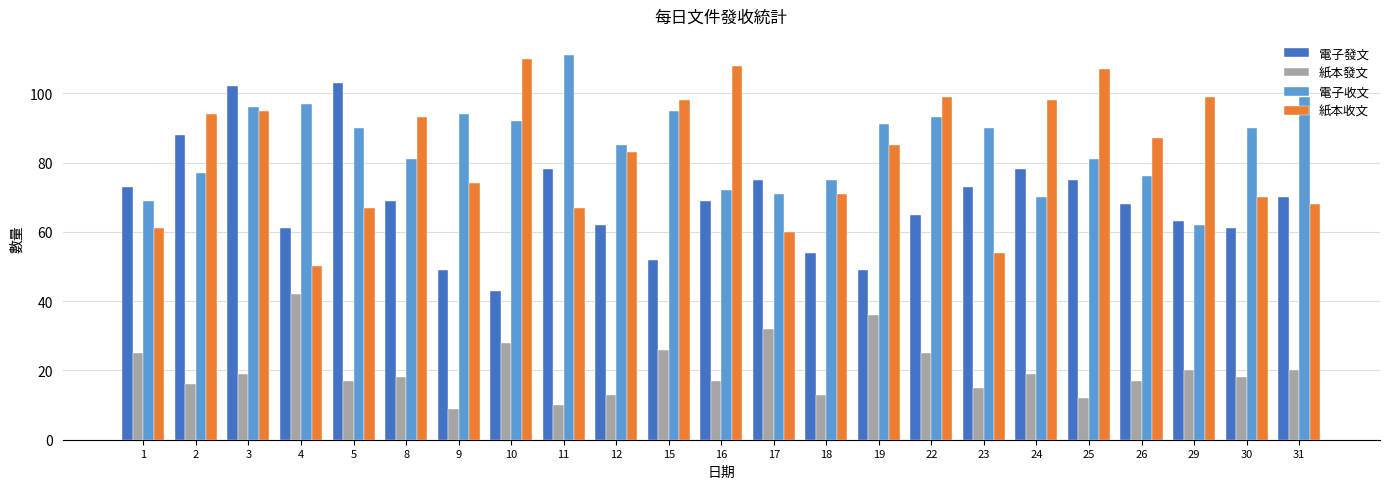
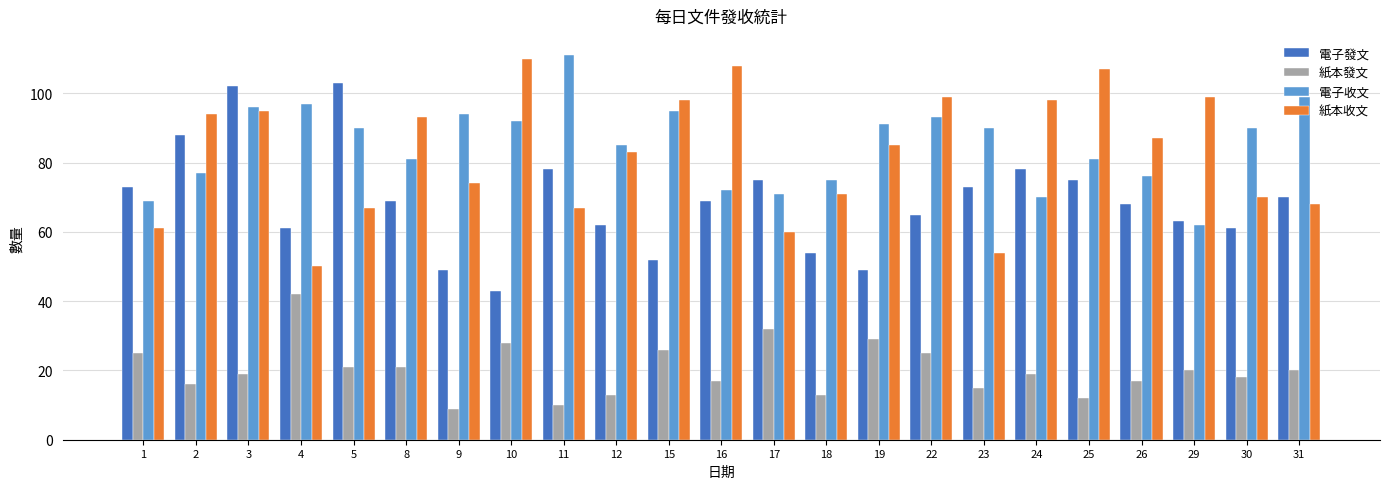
  {
    "紙本發文": {
      "1": 25,
      "2": 16,
      "3": 19,
      "4": 42,
-     "5": 17,
-     "8": 18,
+     "5": 21,
+     "8": 21,
      "9": 9,
      "10": 28,
      "11": 10,
      "12": 13,
      "15": 26,
      "16": 17,
      "17": 32,
      "18": 13,
-     "19": 36,
+     "19": 29,
      "22": 25,
      "23": 15,
      "24": 19,
      "25": 12,
      "26": 17,
      "29": 20,
      "30": 18,
      "31": 20
    },
    "紙本收文": {
      "1": 61,
      "2": 94,
      "3": 95,
      "4": 50,
      "5": 67,
      "8": 93,
      "9": 74,
      "10": 110,
      "11": 67,
      "12": 83,
      "15": 98,
      "16": 108,
      "17": 60,
      "18": 71,
      "19": 85,
      "22": 99,
      "23": 54,
      "24": 98,
      "25": 107,
      "26": 87,
      "29": 99,
      "30": 70,
      "31": 68
    }
  }
